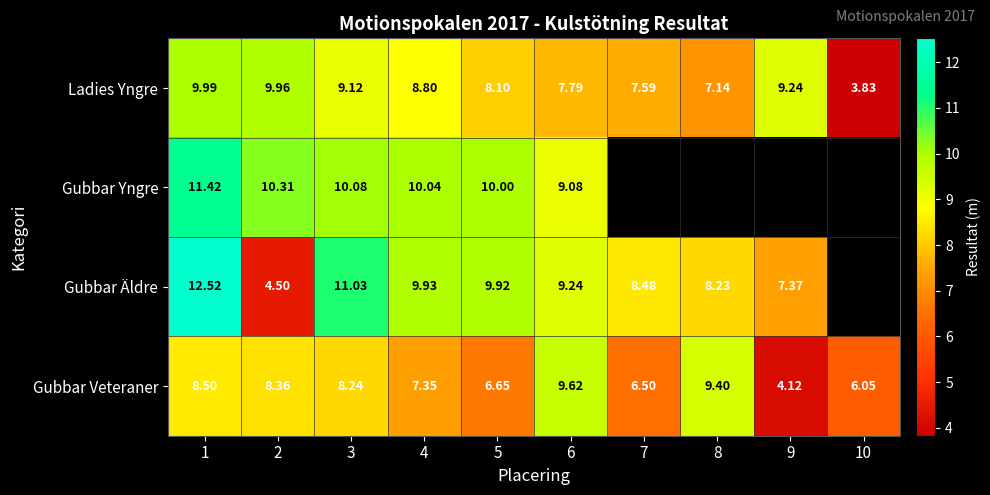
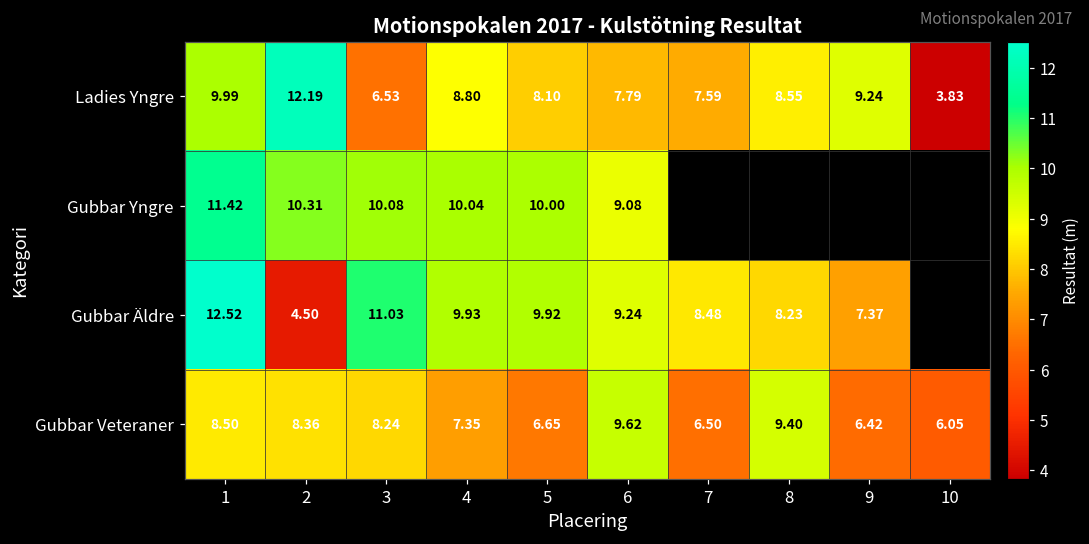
  {
    "Ladies Yngre": {
      "1": 9.99,
-     "2": 9.96,
-     "3": 9.12,
+     "2": 12.19,
+     "3": 6.53,
      "4": 8.80,
      "5": 8.10,
      "6": 7.79,
      "7": 7.59,
-     "8": 7.14,
+     "8": 8.55,
      "9": 9.24,
      "10": 3.83
    },
    "Gubbar Yngre": {
      "1": 11.42,
      "2": 10.31,
      "3": 10.08,
      "4": 10.04,
      "5": 10.00,
      "6": 9.08
    },
    "Gubbar Äldre": {
      "1": 12.52,
      "2": 4.50,
      "3": 11.03,
      "4": 9.93,
      "5": 9.92,
      "6": 9.24,
      "7": 8.48,
      "8": 8.23,
      "9": 7.37
    },
    "Gubbar Veteraner": {
      "1": 8.50,
      "2": 8.36,
      "3": 8.24,
      "4": 7.35,
      "5": 6.65,
      "6": 9.62,
      "7": 6.50,
      "8": 9.40,
-     "9": 4.12,
+     "9": 6.42,
      "10": 6.05
    }
  }
